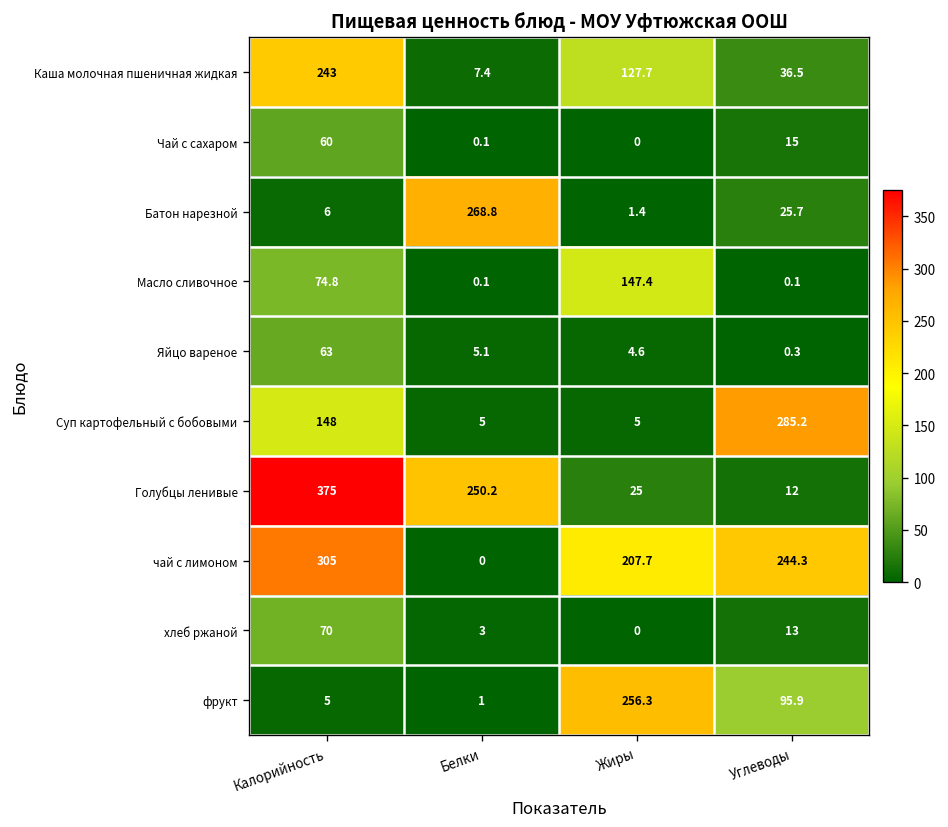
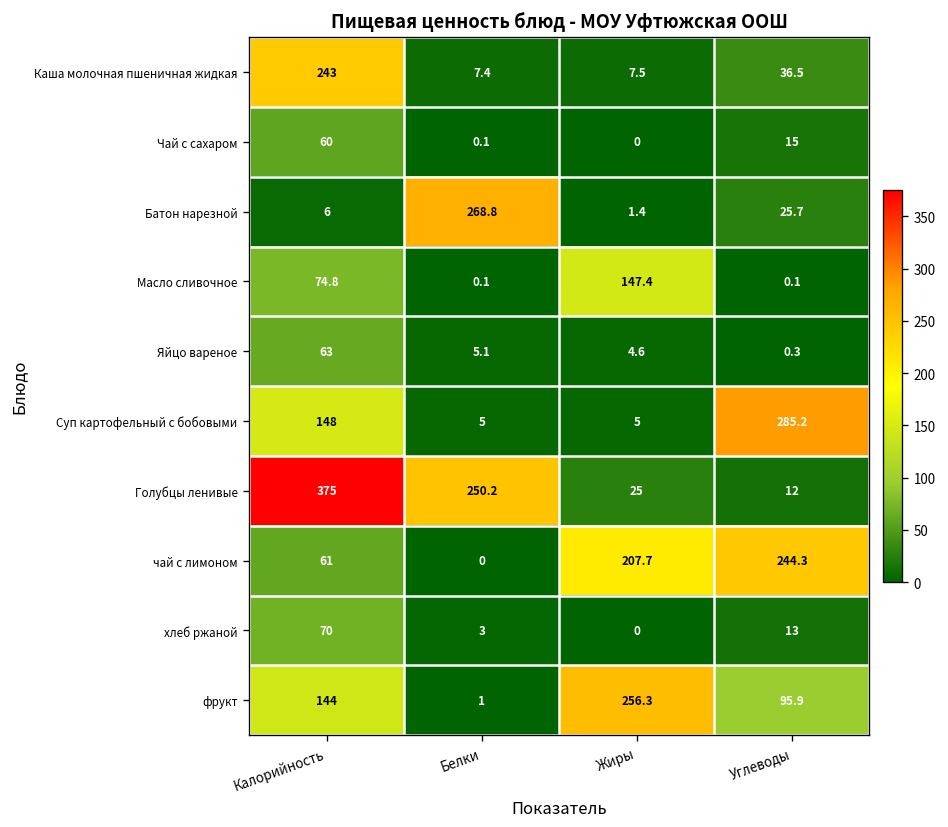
  {
    "Каша молочная пшеничная жидкая": {
      "Калорийность": 243,
      "Белки": 7.4,
-     "Жиры": 127.7,
+     "Жиры": 7.5,
      "Углеводы": 36.5
    },
    "Чай с сахаром": {
      "Калорийность": 60,
      "Белки": 0.1,
      "Жиры": 0,
      "Углеводы": 15
    },
    "Батон нарезной": {
      "Калорийность": 6,
      "Белки": 268.8,
      "Жиры": 1.4,
      "Углеводы": 25.7
    },
    "Масло сливочное": {
      "Калорийность": 74.8,
      "Белки": 0.1,
      "Жиры": 147.4,
      "Углеводы": 0.1
    },
    "Яйцо вареное": {
      "Калорийность": 63,
      "Белки": 5.1,
      "Жиры": 4.6,
      "Углеводы": 0.3
    },
    "Суп картофельный с бобовыми": {
      "Калорийность": 148,
      "Белки": 5,
      "Жиры": 5,
      "Углеводы": 285.2
    },
    "Голубцы ленивые": {
      "Калорийность": 375,
      "Белки": 250.2,
      "Жиры": 25,
      "Углеводы": 12
    },
    "чай с лимоном": {
-     "Калорийность": 305,
+     "Калорийность": 61,
      "Белки": 0,
      "Жиры": 207.7,
      "Углеводы": 244.3
    },
    "хлеб ржаной": {
      "Калорийность": 70,
      "Белки": 3,
      "Жиры": 0,
      "Углеводы": 13
    },
    "фрукт": {
-     "Калорийность": 5,
+     "Калорийность": 144,
      "Белки": 1,
      "Жиры": 256.3,
      "Углеводы": 95.9
    }
  }
